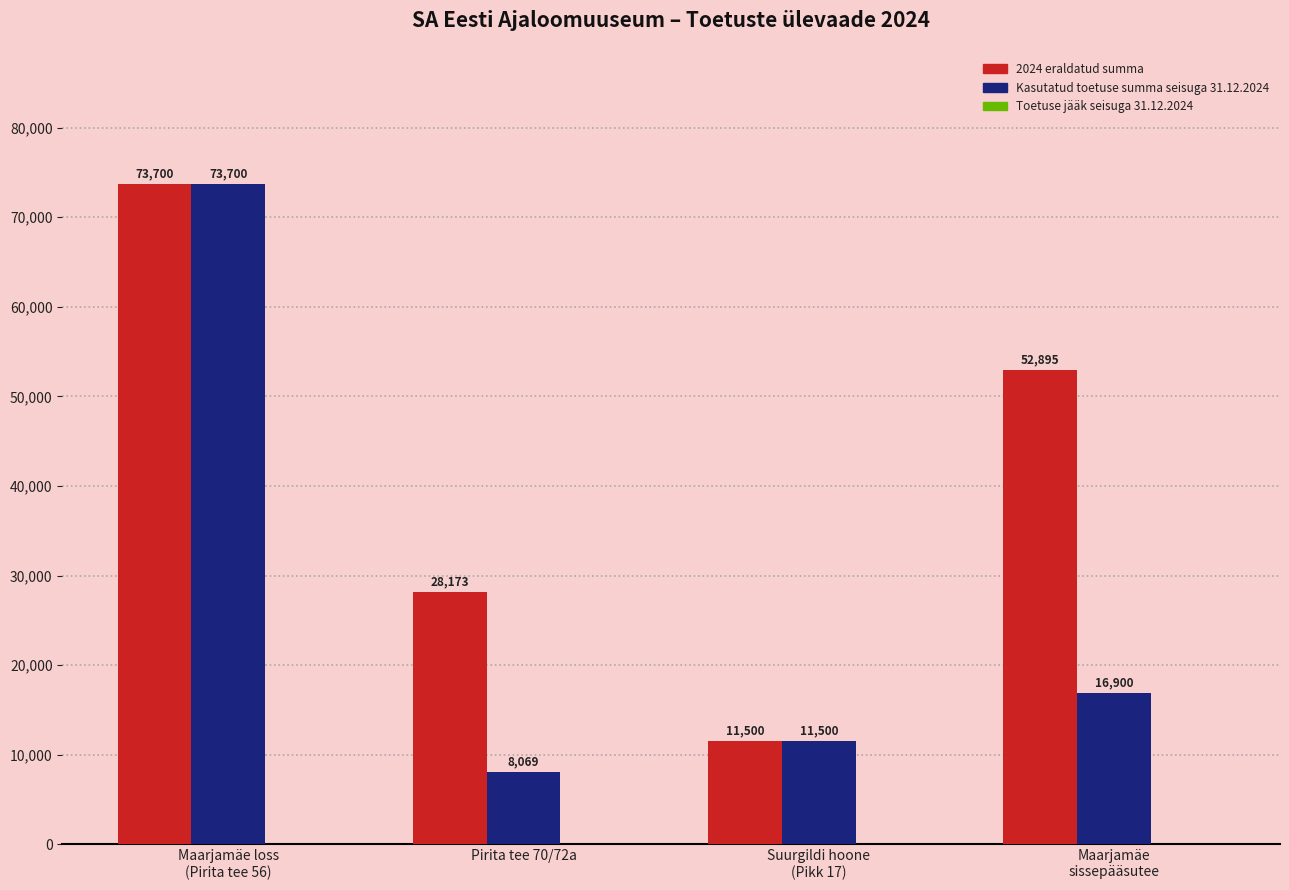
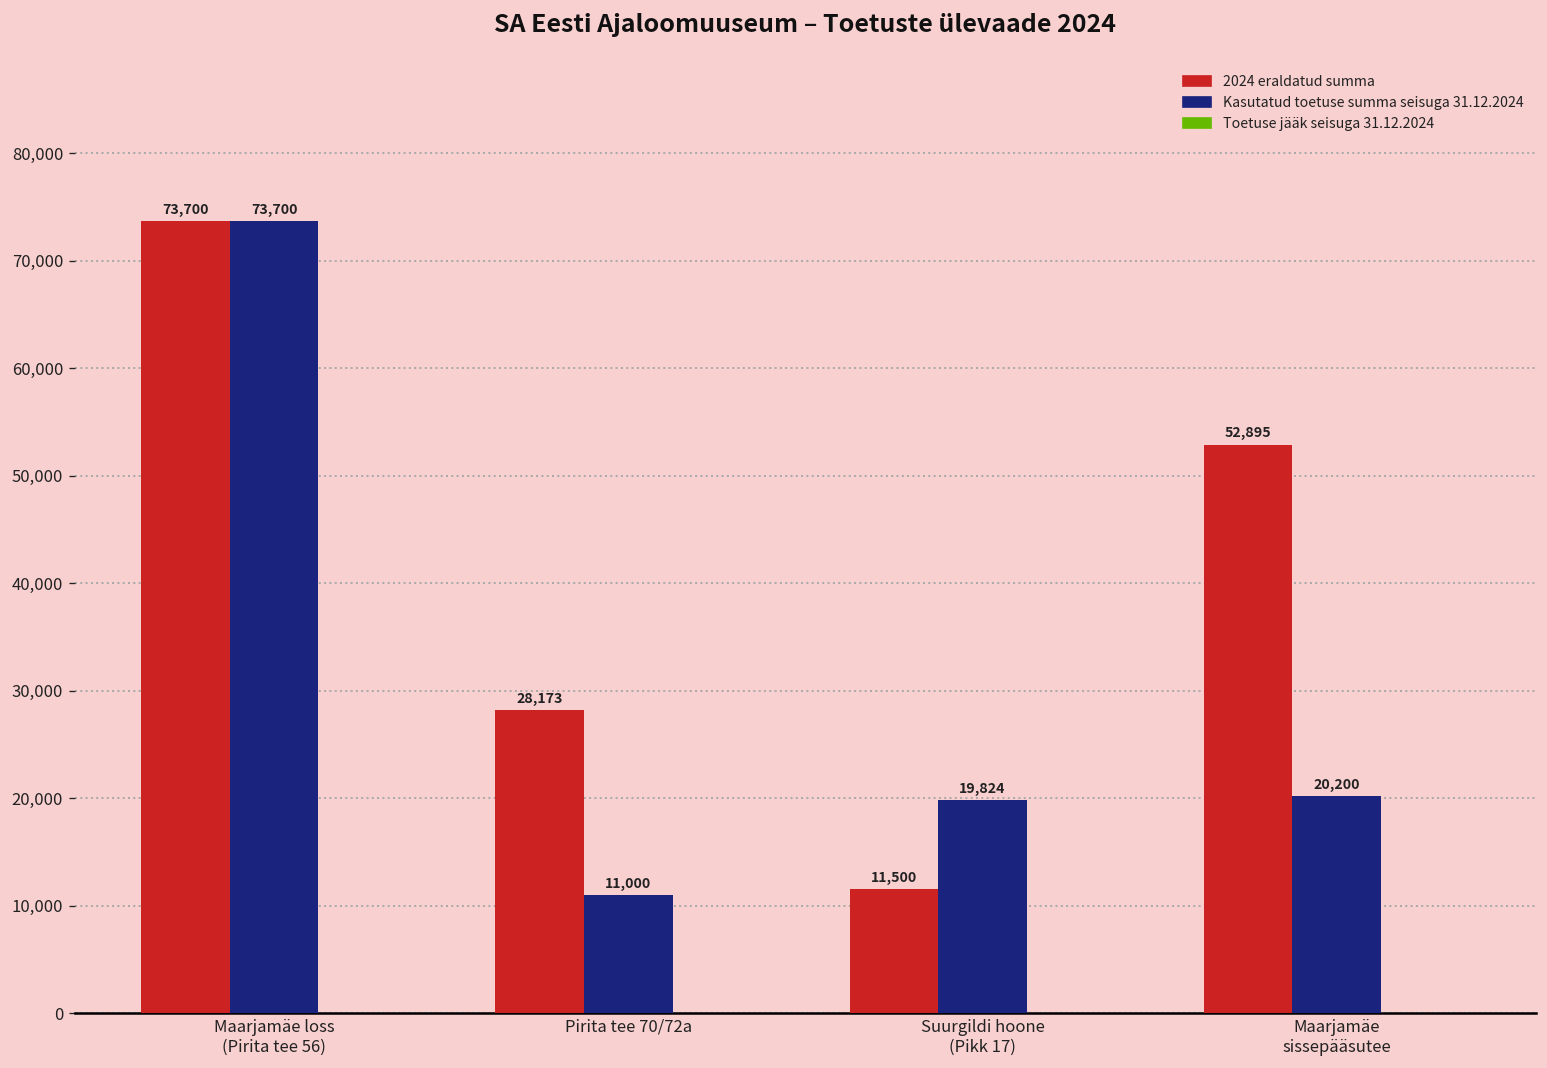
  {
    "2024 eraldatud summa": {
      "Maarjamäe loss (Pirita tee 56)": "73,700",
      "Pirita tee 70/72a": "28,173",
      "Suurgildi hoone (Pikk 17)": "11,500",
      "Maarjamäe sissepääsutee": "52,895"
    },
    "Kasutatud toetuse summa seisuga 31.12.2024": {
      "Maarjamäe loss (Pirita tee 56)": "73,700",
-     "Pirita tee 70/72a": "8,069",
-     "Suurgildi hoone (Pikk 17)": "11,500",
-     "Maarjamäe sissepääsutee": "16,900"
+     "Pirita tee 70/72a": "11,000",
+     "Suurgildi hoone (Pikk 17)": "19,824",
+     "Maarjamäe sissepääsutee": "20,200"
    },
    "Toetuse jääk seisuga 31.12.2024": {
      "Maarjamäe loss (Pirita tee 56)": "0",
      "Pirita tee 70/72a": "0",
      "Suurgildi hoone (Pikk 17)": "0",
      "Maarjamäe sissepääsutee": "0"
    }
  }
